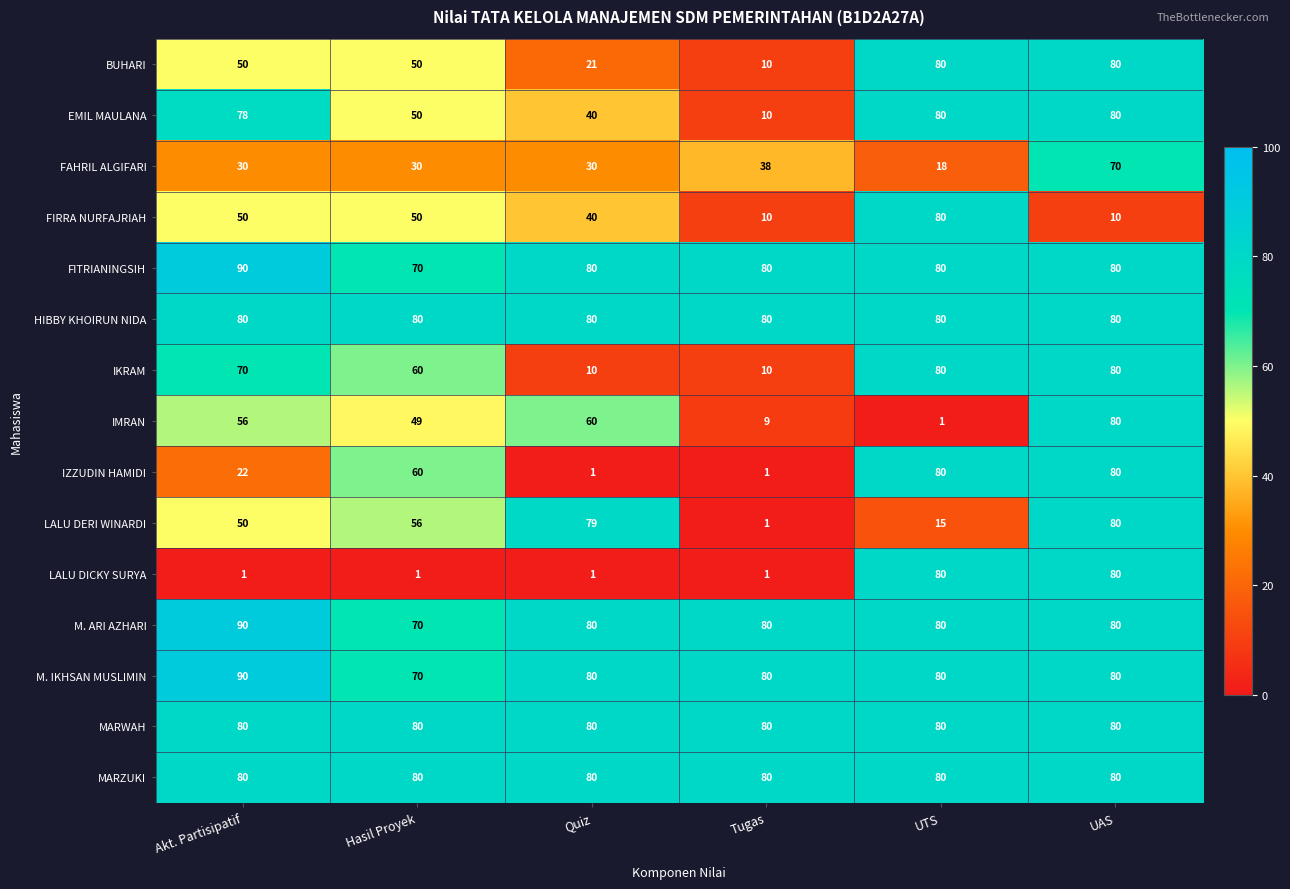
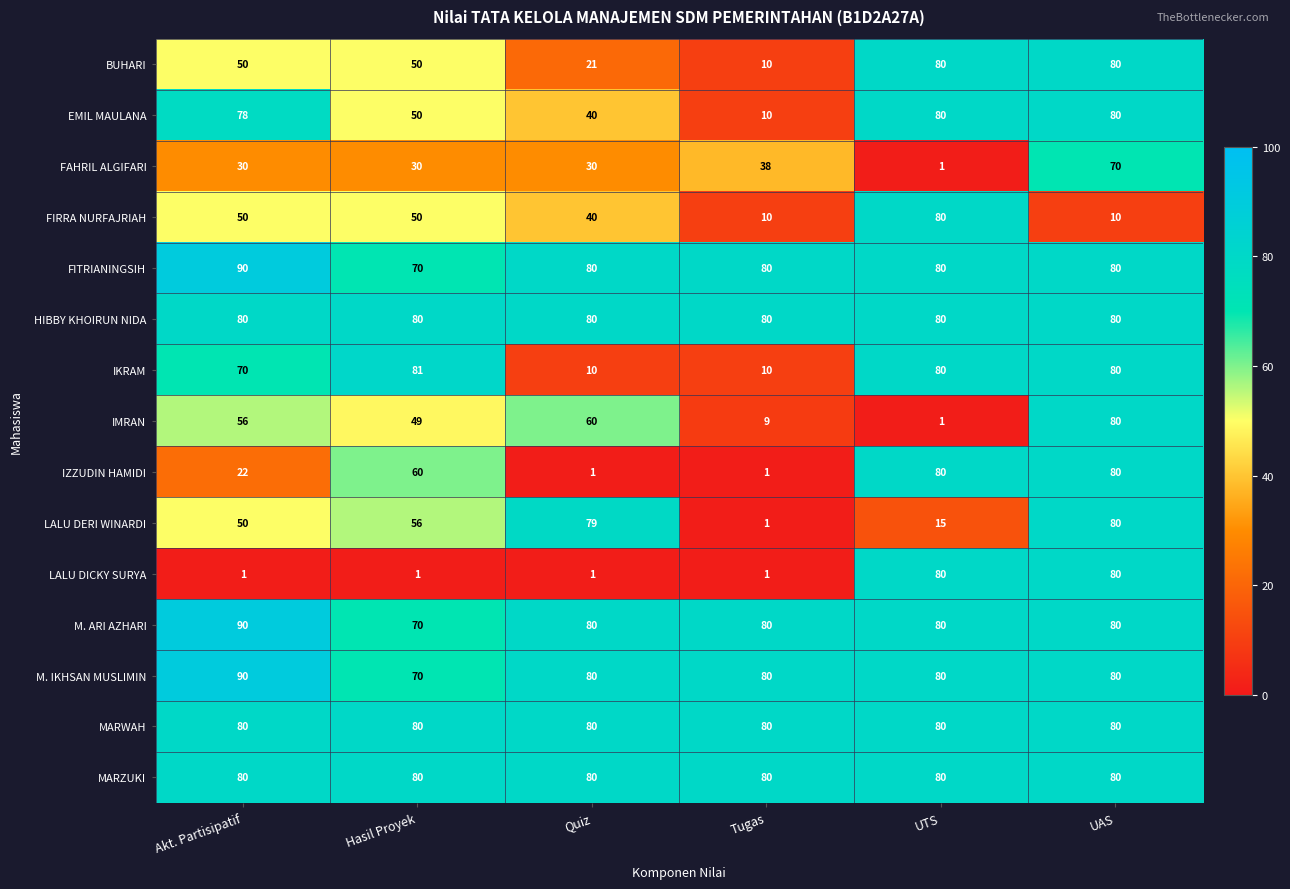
  {
    "BUHARI": {
      "Akt. Partisipatif": 50,
      "Hasil Proyek": 50,
      "Quiz": 21,
      "Tugas": 10,
      "UTS": 80,
      "UAS": 80
    },
    "EMIL MAULANA": {
      "Akt. Partisipatif": 78,
      "Hasil Proyek": 50,
      "Quiz": 40,
      "Tugas": 10,
      "UTS": 80,
      "UAS": 80
    },
    "FAHRIL ALGIFARI": {
      "Akt. Partisipatif": 30,
      "Hasil Proyek": 30,
      "Quiz": 30,
      "Tugas": 38,
-     "UTS": 18,
+     "UTS": 1,
      "UAS": 70
    },
    "FIRRA NURFAJRIAH": {
      "Akt. Partisipatif": 50,
      "Hasil Proyek": 50,
      "Quiz": 40,
      "Tugas": 10,
      "UTS": 80,
      "UAS": 10
    },
    "FITRIANINGSIH": {
      "Akt. Partisipatif": 90,
      "Hasil Proyek": 70,
      "Quiz": 80,
      "Tugas": 80,
      "UTS": 80,
      "UAS": 80
    },
    "HIBBY KHOIRUN NIDA": {
      "Akt. Partisipatif": 80,
      "Hasil Proyek": 80,
      "Quiz": 80,
      "Tugas": 80,
      "UTS": 80,
      "UAS": 80
    },
    "IKRAM": {
      "Akt. Partisipatif": 70,
-     "Hasil Proyek": 60,
+     "Hasil Proyek": 81,
      "Quiz": 10,
      "Tugas": 10,
      "UTS": 80,
      "UAS": 80
    },
    "IMRAN": {
      "Akt. Partisipatif": 56,
      "Hasil Proyek": 49,
      "Quiz": 60,
      "Tugas": 9,
      "UTS": 1,
      "UAS": 80
    },
    "IZZUDIN HAMIDI": {
      "Akt. Partisipatif": 22,
      "Hasil Proyek": 60,
      "Quiz": 1,
      "Tugas": 1,
      "UTS": 80,
      "UAS": 80
    },
    "LALU DERI WINARDI": {
      "Akt. Partisipatif": 50,
      "Hasil Proyek": 56,
      "Quiz": 79,
      "Tugas": 1,
      "UTS": 15,
      "UAS": 80
    },
    "LALU DICKY SURYA": {
      "Akt. Partisipatif": 1,
      "Hasil Proyek": 1,
      "Quiz": 1,
      "Tugas": 1,
      "UTS": 80,
      "UAS": 80
    },
    "M. ARI AZHARI": {
      "Akt. Partisipatif": 90,
      "Hasil Proyek": 70,
      "Quiz": 80,
      "Tugas": 80,
      "UTS": 80,
      "UAS": 80
    },
    "M. IKHSAN MUSLIMIN": {
      "Akt. Partisipatif": 90,
      "Hasil Proyek": 70,
      "Quiz": 80,
      "Tugas": 80,
      "UTS": 80,
      "UAS": 80
    },
    "MARWAH": {
      "Akt. Partisipatif": 80,
      "Hasil Proyek": 80,
      "Quiz": 80,
      "Tugas": 80,
      "UTS": 80,
      "UAS": 80
    },
    "MARZUKI": {
      "Akt. Partisipatif": 80,
      "Hasil Proyek": 80,
      "Quiz": 80,
      "Tugas": 80,
      "UTS": 80,
      "UAS": 80
    }
  }
